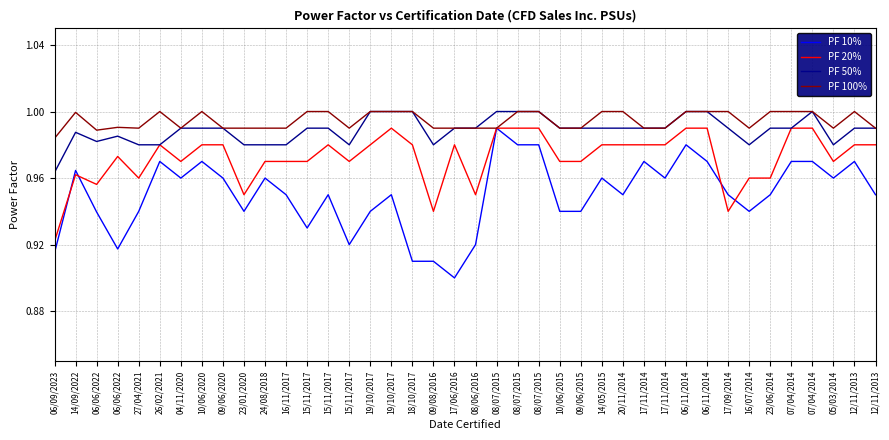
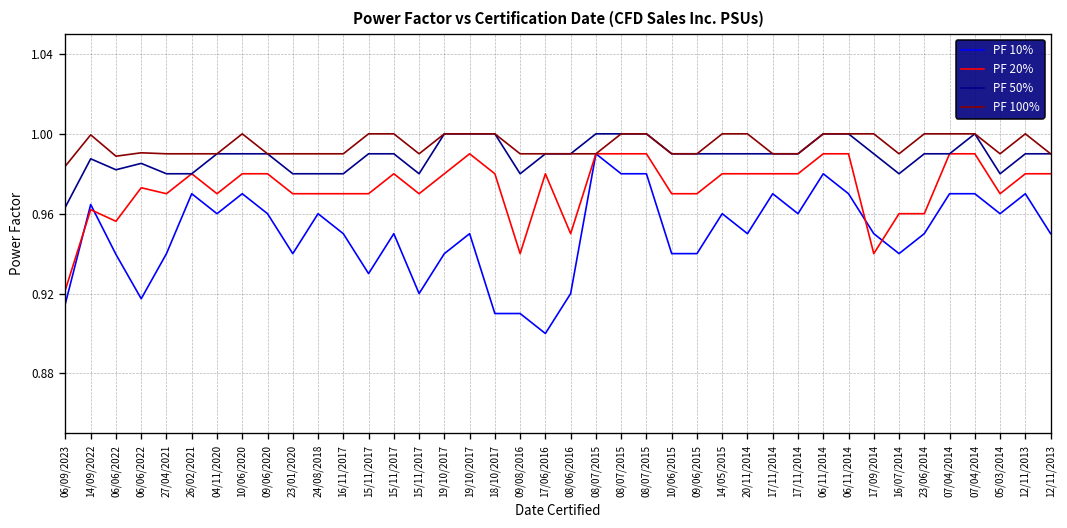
  {
    "PF 10%": {
      "06/09/2023": 0.915,
      "14/09/2022": 0.965,
      "27/04/2021": 0.94,
      "26/02/2021": 0.97,
      "04/11/2020": 0.96,
      "10/06/2020": 0.97,
      "09/06/2020": 0.96,
      "23/01/2020": 0.94,
      "24/08/2018": 0.96,
      "16/11/2017": 0.95,
      "18/10/2017": 0.91,
      "09/08/2016": 0.91,
      "17/06/2016": 0.90,
      "08/06/2016": 0.92,
      "10/06/2015": 0.94,
      "09/06/2015": 0.94,
      "14/05/2015": 0.96,
      "20/11/2014": 0.95,
      "17/09/2014": 0.95,
      "16/07/2014": 0.94,
      "23/06/2014": 0.95,
      "05/03/2014": 0.96
    },
    "PF 20%": {
      "06/09/2023": 0.922,
      "14/09/2022": 0.962,
-     "27/04/2021": 0.96,
+     "27/04/2021": 0.97,
      "04/11/2020": 0.97,
      "10/06/2020": 0.98,
      "09/06/2020": 0.98,
-     "23/01/2020": 0.95,
+     "23/01/2020": 0.97,
      "24/08/2018": 0.97,
      "16/11/2017": 0.97,
      "18/10/2017": 0.98,
      "09/08/2016": 0.94,
      "17/06/2016": 0.98,
      "08/06/2016": 0.95,
      "10/06/2015": 0.97,
      "09/06/2015": 0.97,
      "14/05/2015": 0.98,
      "20/11/2014": 0.98,
      "17/09/2014": 0.94,
      "16/07/2014": 0.96,
      "23/06/2014": 0.96,
      "05/03/2014": 0.97
    },
    "PF 50%": {
      "06/09/2023": 0.963,
      "14/09/2022": 0.988,
      "27/04/2021": 0.98,
      "10/06/2020": 0.99,
      "23/01/2020": 0.98,
      "24/08/2018": 0.98,
      "16/11/2017": 0.98,
      "09/08/2016": 0.98,
      "14/05/2015": 0.99,
      "20/11/2014": 0.99,
      "17/09/2014": 0.99,
      "16/07/2014": 0.98,
      "23/06/2014": 0.99,
      "05/03/2014": 0.98
    },
    "PF 100%": {
      "06/09/2023": 0.984,
      "14/09/2022": 1.00,
      "27/04/2021": 0.99,
-     "26/02/2021": 1.00,
+     "26/02/2021": 0.99,
      "10/06/2020": 1.00,
      "23/01/2020": 0.99,
      "24/08/2018": 0.99,
      "16/11/2017": 0.99,
      "09/08/2016": 0.99,
      "14/05/2015": 1.00,
      "20/11/2014": 1.00,
      "17/09/2014": 1.00,
      "16/07/2014": 0.99,
      "23/06/2014": 1.00,
      "05/03/2014": 0.99
    }
  }
